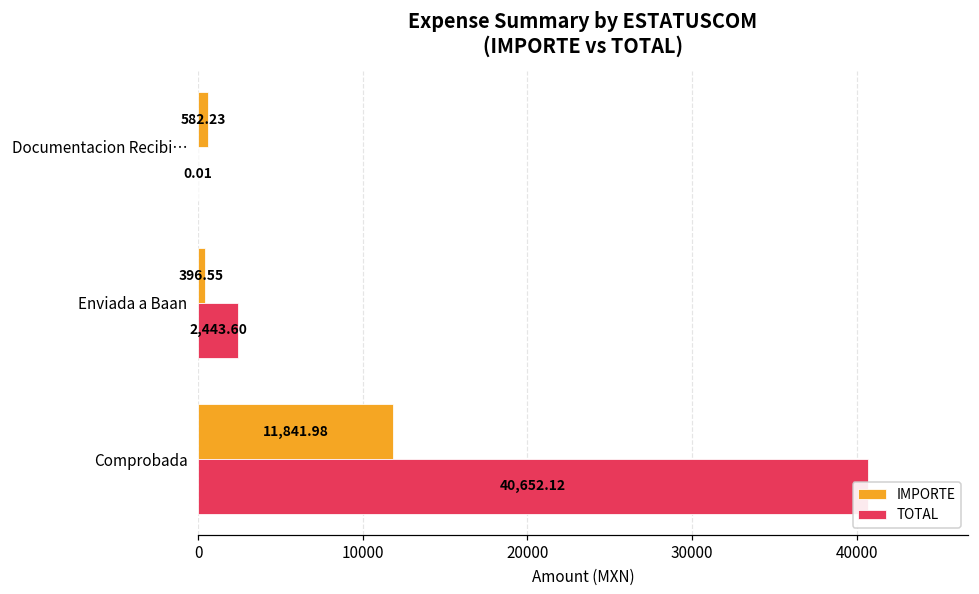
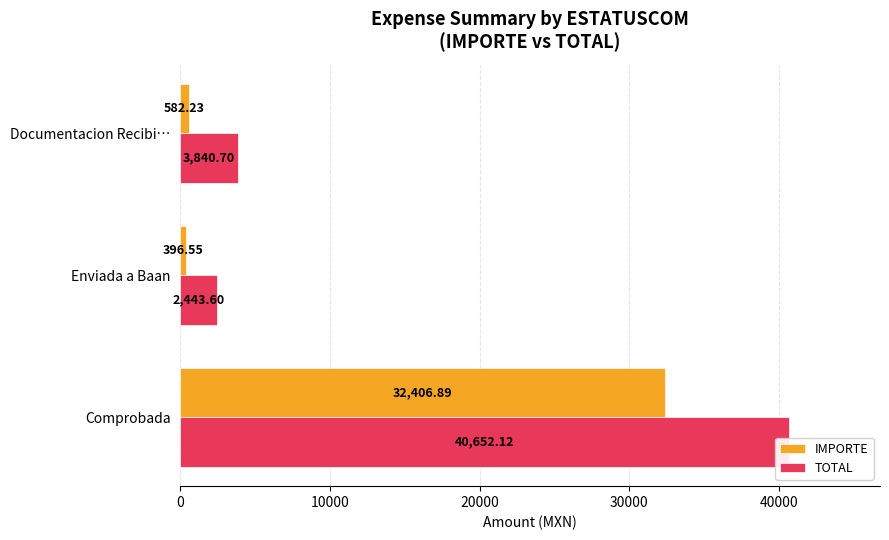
  {
    "IMPORTE": {
      "Documentacion Recibi…": "582.23",
      "Enviada a Baan": "396.55",
-     "Comprobada": "11,841.98"
+     "Comprobada": "32,406.89"
    },
    "TOTAL": {
-     "Documentacion Recibi…": "0.01",
+     "Documentacion Recibi…": "3,840.70",
      "Enviada a Baan": "2,443.60"
    }
  }
